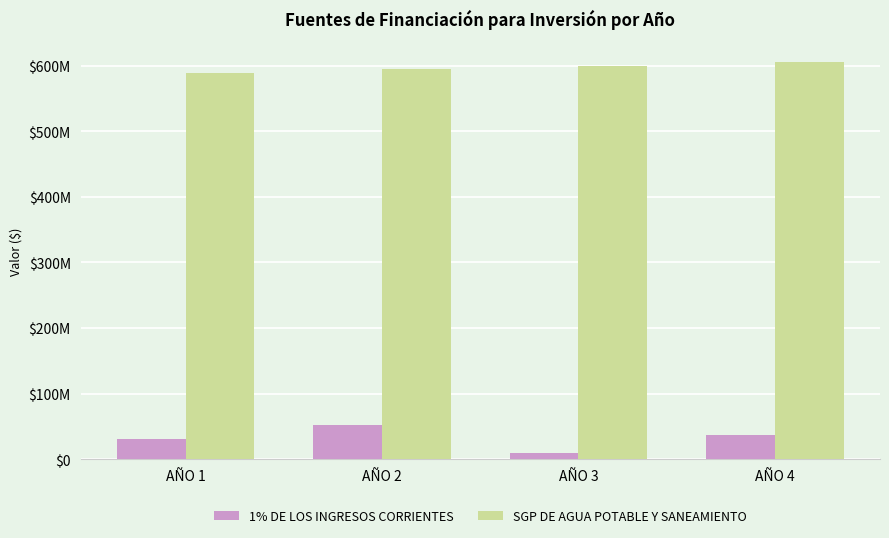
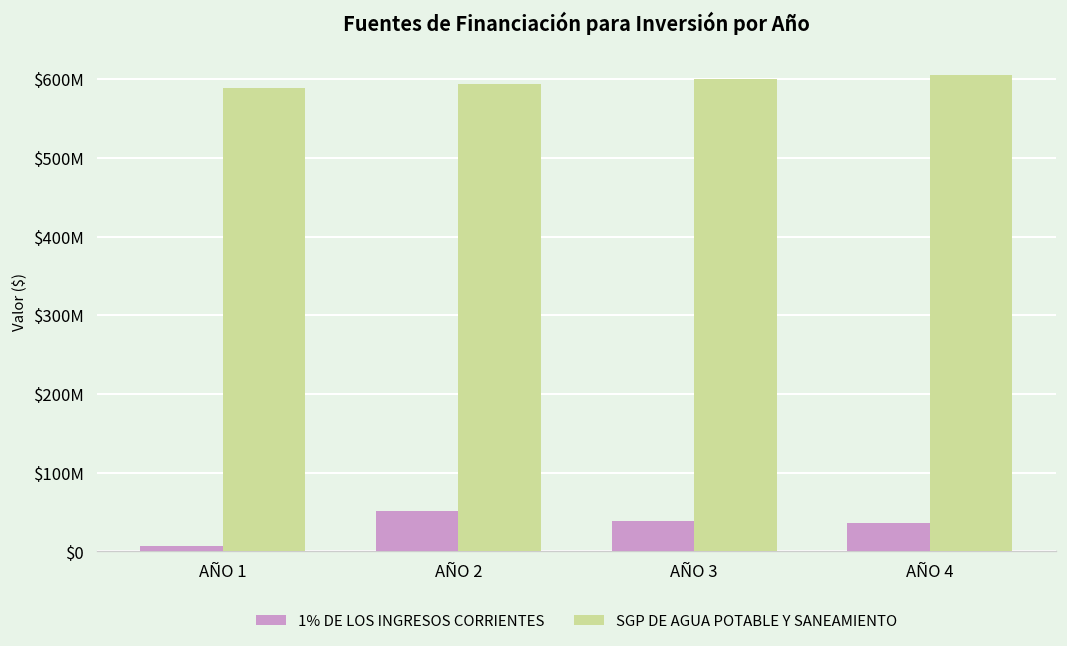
  {
    "1% DE LOS INGRESOS CORRIENTES": {
-     "AÑO 1": "$30000000",
+     "AÑO 1": "$10000000",
      "AÑO 2": "$50000000",
-     "AÑO 3": "$10000000",
+     "AÑO 3": "$40000000",
      "AÑO 4": "$40000000"
    },
    "SGP DE AGUA POTABLE Y SANEAMIENTO": {
      "AÑO 1": "$590000000",
      "AÑO 2": "$590000000",
      "AÑO 3": "$600000000",
      "AÑO 4": "$610000000"
    }
  }
